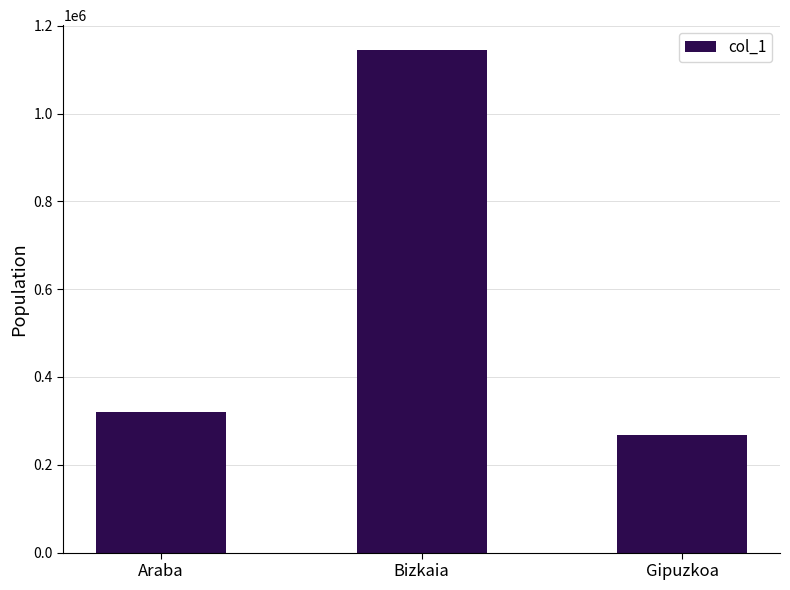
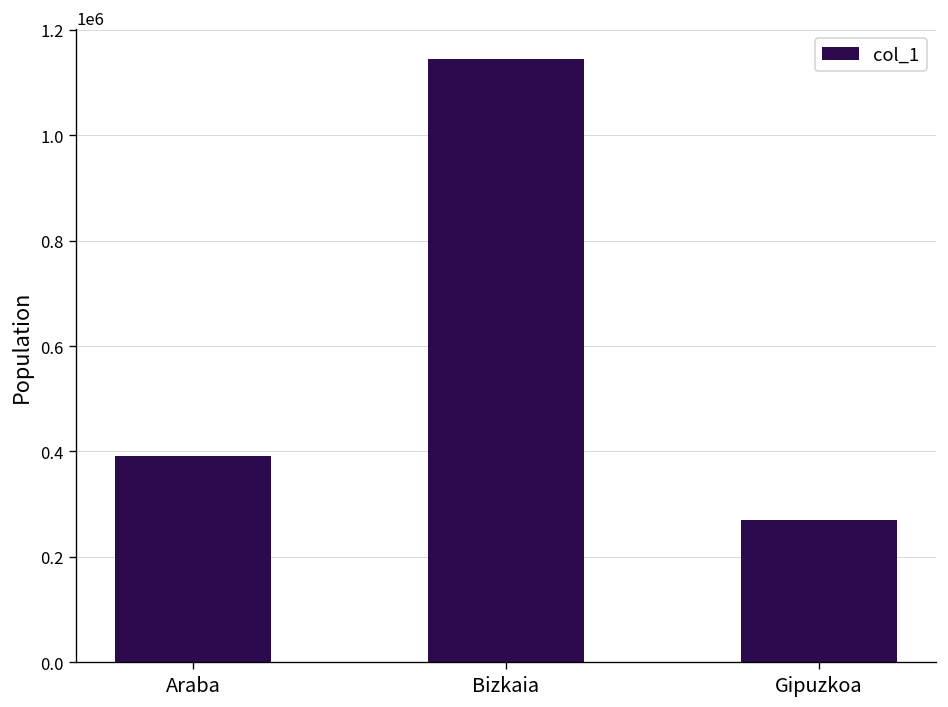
  {
-   "Araba": 320000,
+   "Araba": 390000,
    "Bizkaia": 1140000,
    "Gipuzkoa": 270000
  }
